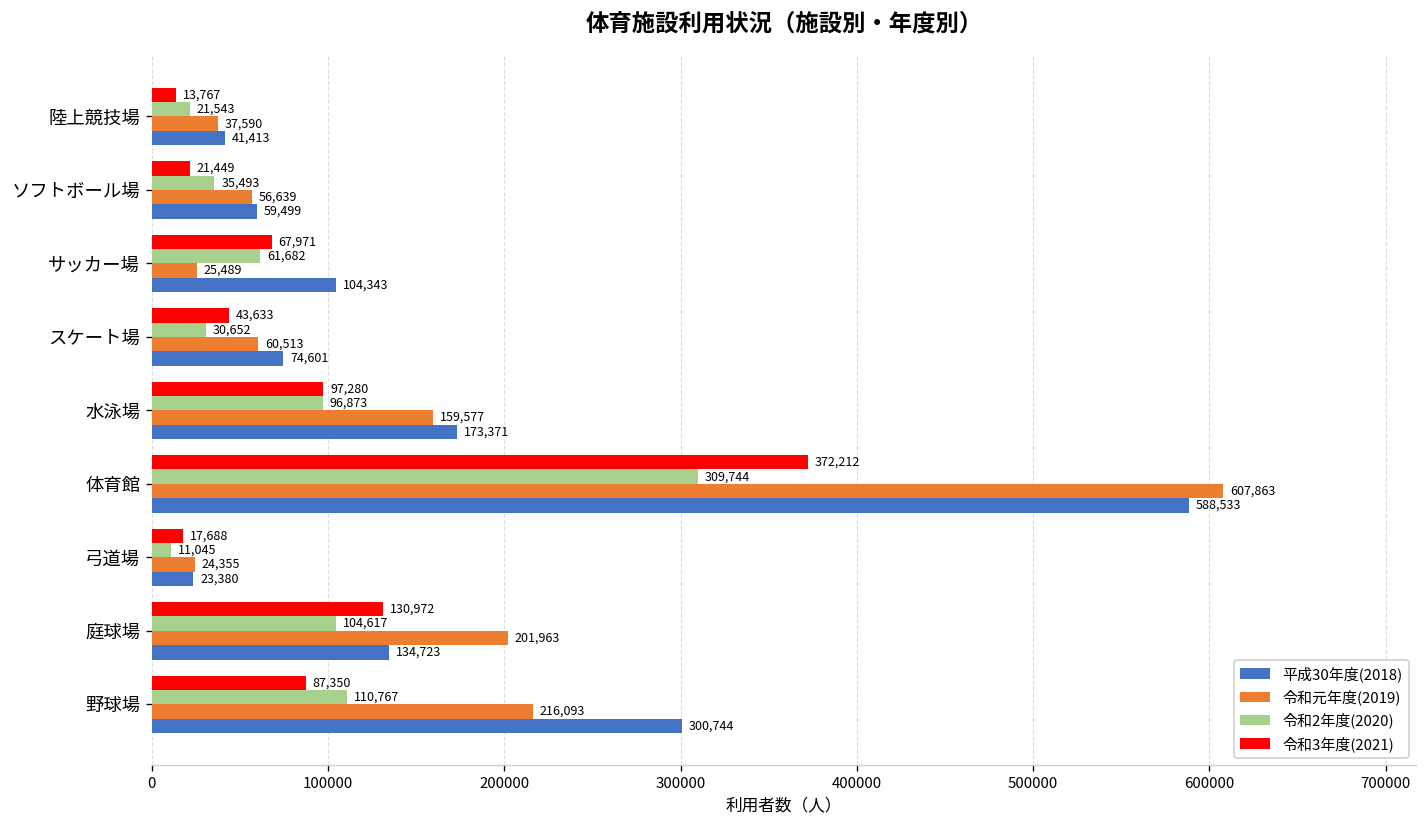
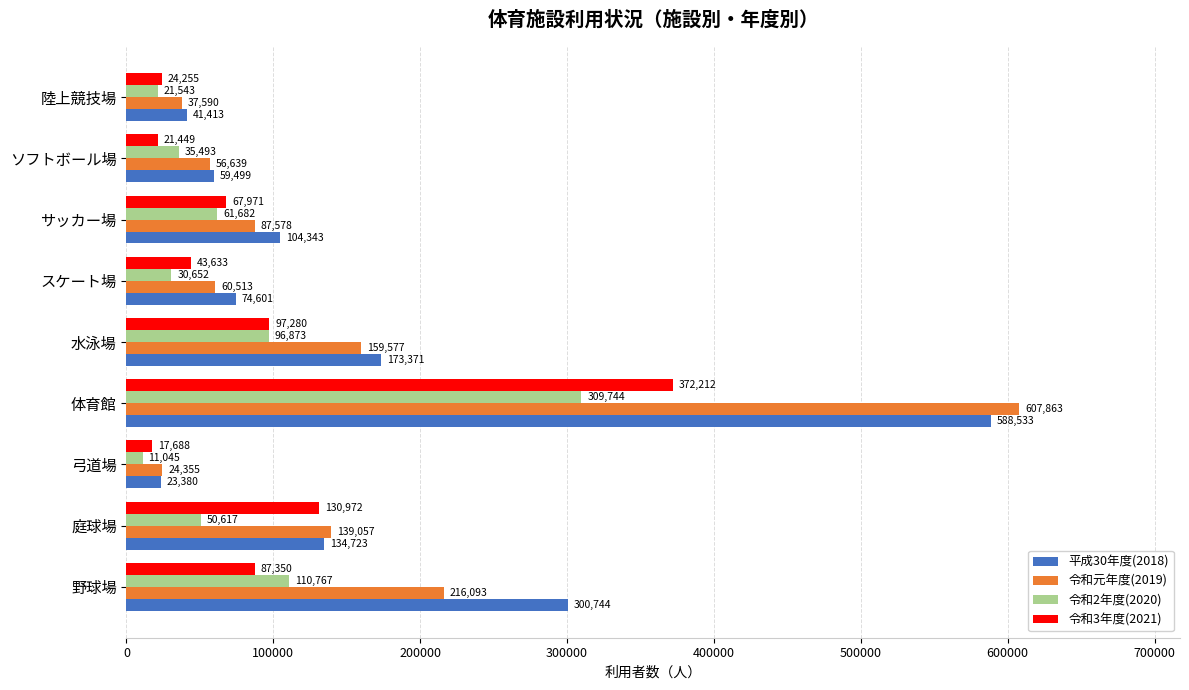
  {
    "平成30年度(2018)": {
      "陸上競技場": "41,413",
      "ソフトボール場": "59,499",
      "サッカー場": "104,343",
      "スケート場": "74,601",
      "水泳場": "173,371",
      "体育館": "588,533",
      "弓道場": "23,380",
      "庭球場": "134,723",
      "野球場": "300,744"
    },
    "令和元年度(2019)": {
      "陸上競技場": "37,590",
      "ソフトボール場": "56,639",
-     "サッカー場": "25,489",
+     "サッカー場": "87,578",
      "スケート場": "60,513",
      "水泳場": "159,577",
      "体育館": "607,863",
      "弓道場": "24,355",
-     "庭球場": "201,963",
+     "庭球場": "139,057",
      "野球場": "216,093"
    },
    "令和2年度(2020)": {
      "陸上競技場": "21,543",
      "ソフトボール場": "35,493",
      "サッカー場": "61,682",
      "スケート場": "30,652",
      "水泳場": "96,873",
      "体育館": "309,744",
      "弓道場": "11,045",
-     "庭球場": "104,617",
+     "庭球場": "50,617",
      "野球場": "110,767"
    },
    "令和3年度(2021)": {
-     "陸上競技場": "13,767",
+     "陸上競技場": "24,255",
      "ソフトボール場": "21,449",
      "サッカー場": "67,971",
      "スケート場": "43,633",
      "水泳場": "97,280",
      "体育館": "372,212",
      "弓道場": "17,688",
      "庭球場": "130,972",
      "野球場": "87,350"
    }
  }
